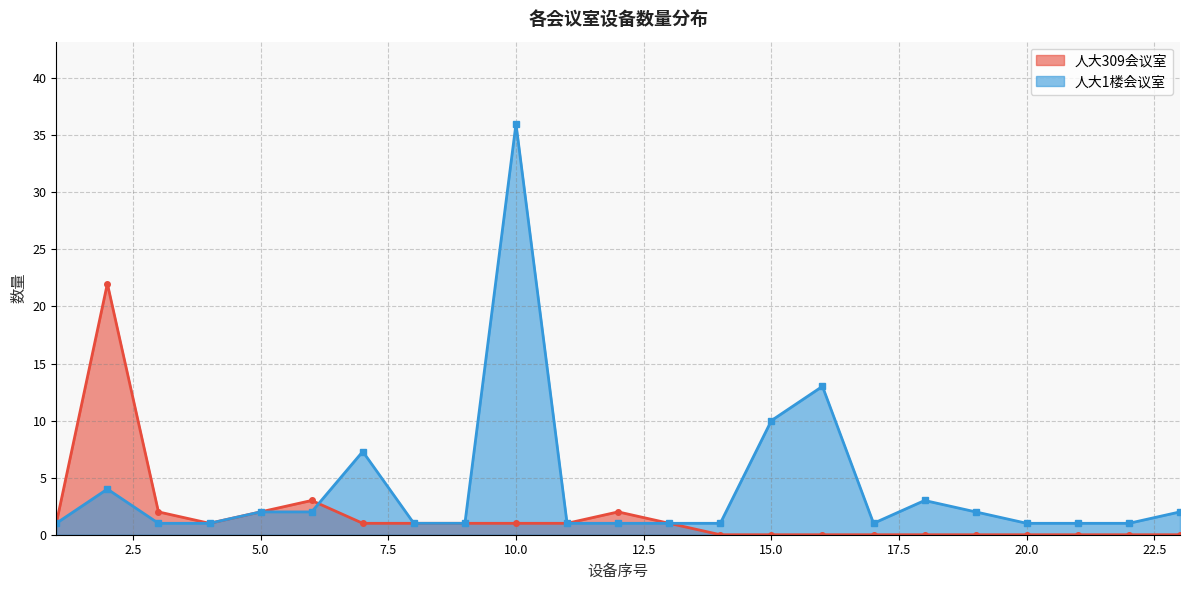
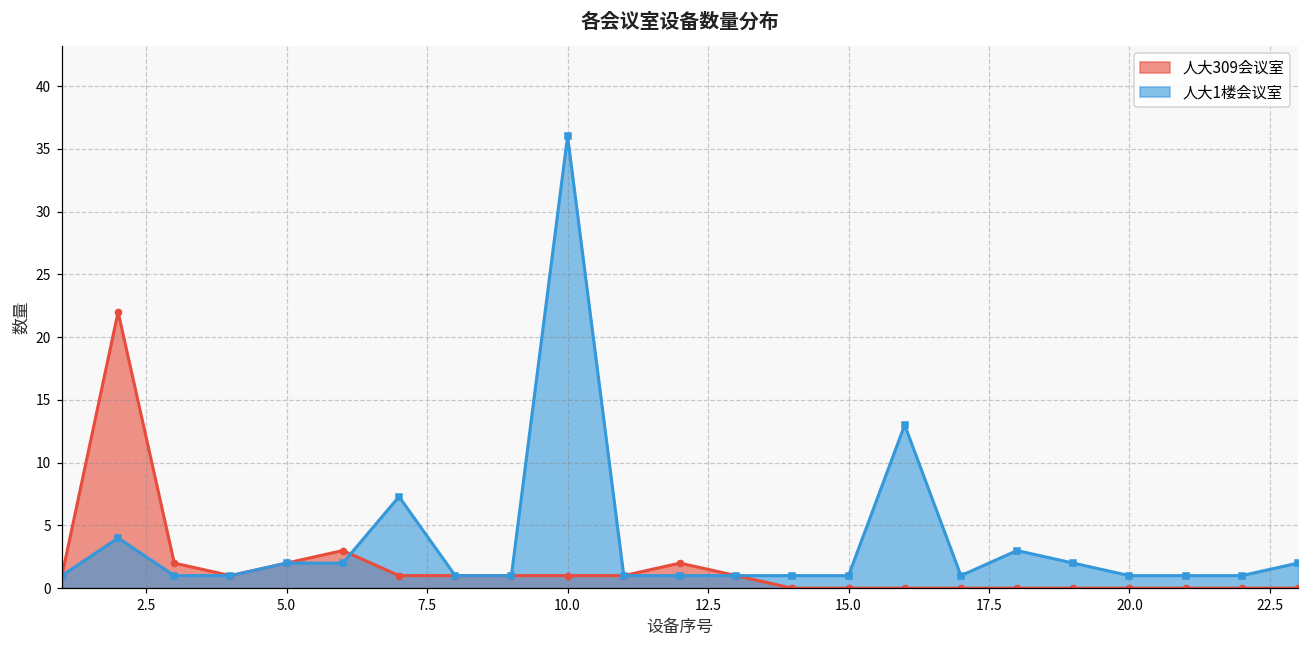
  {
    "人大309会议室": {
      "10.0": 1,
      "15.0": 0,
      "20.0": 0
    },
    "人大1楼会议室": {
      "10.0": 36,
-     "15.0": 10,
+     "15.0": 1,
      "20.0": 1
    }
  }
